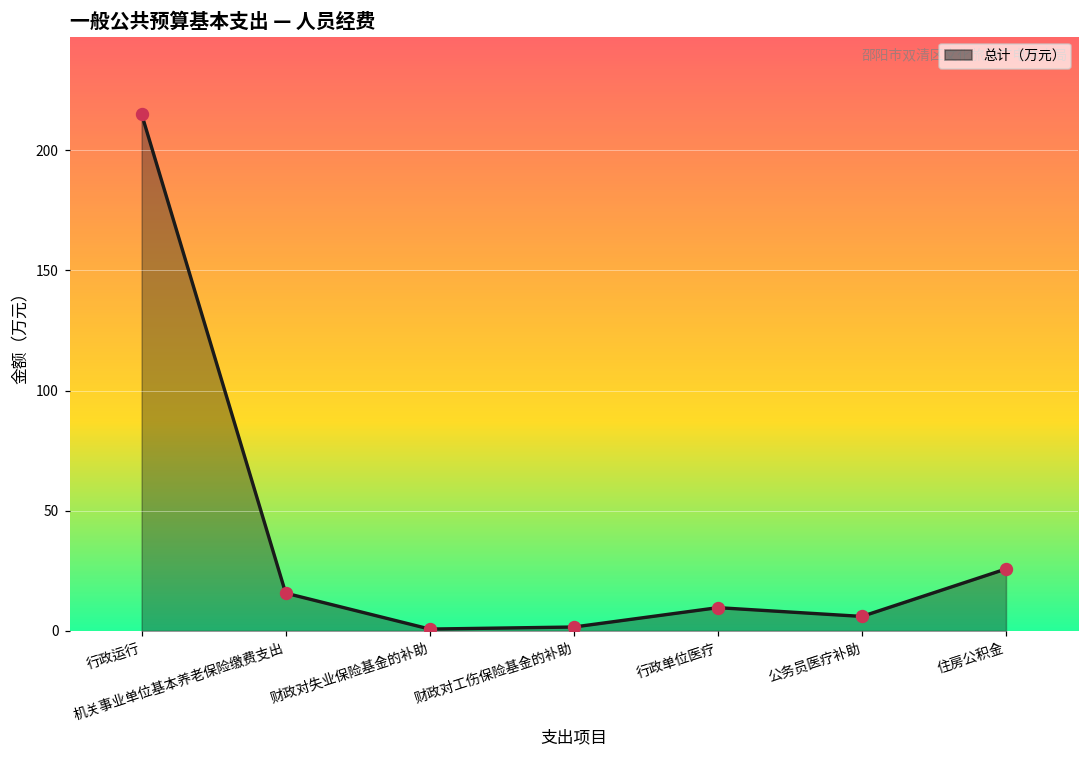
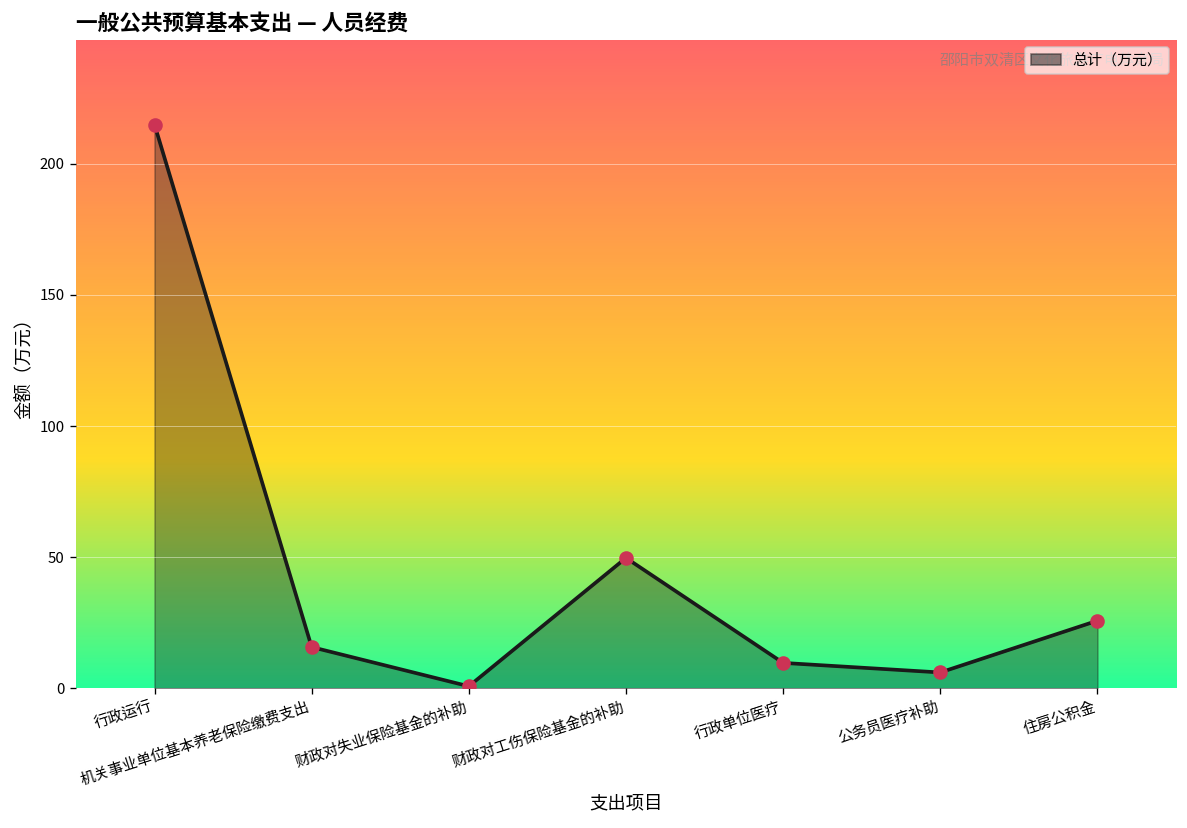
  {
    "行政运行": 215,
    "机关事业单位基本养老保险缴费支出": 16,
    "财政对失业保险基金的补助": 1,
-   "财政对工伤保险基金的补助": 2,
+   "财政对工伤保险基金的补助": 50,
    "行政单位医疗": 10,
    "公务员医疗补助": 6,
    "住房公积金": 26
  }
